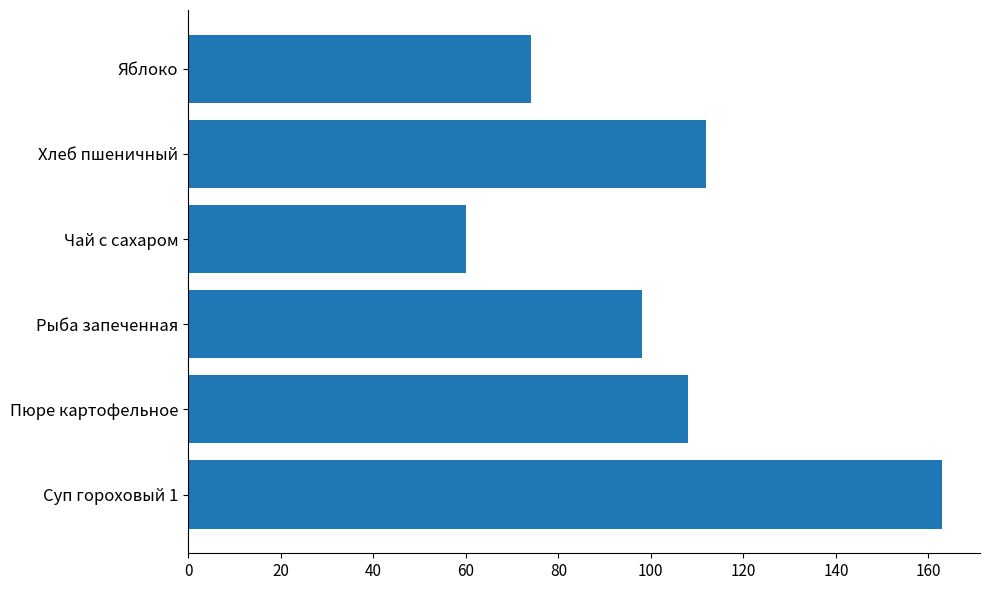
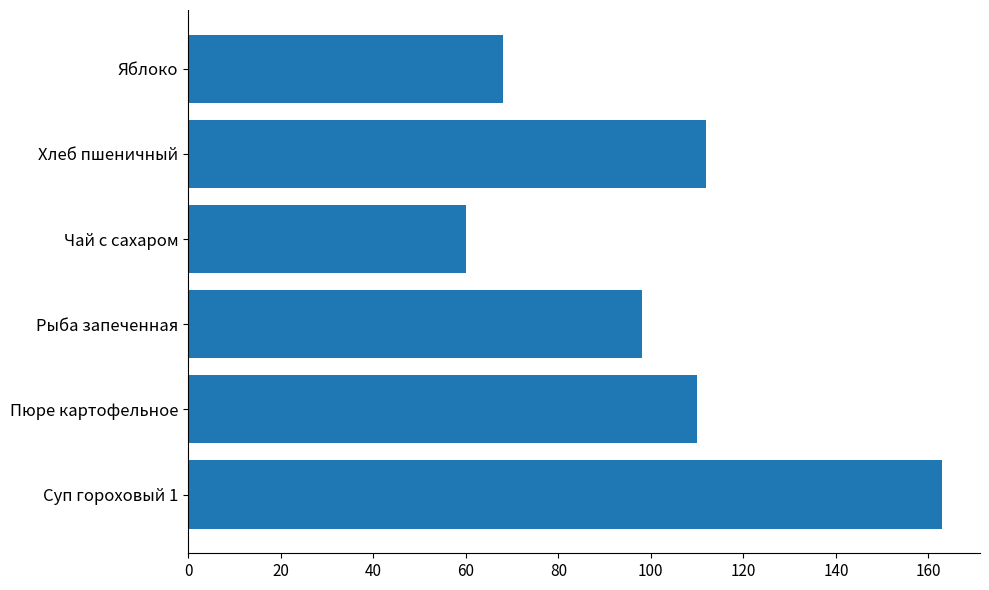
  {
-   "Яблоко": 74,
+   "Яблоко": 68,
    "Хлеб пшеничный": 112,
    "Чай с сахаром": 60,
    "Рыба запеченная": 98,
-   "Пюре картофельное": 108,
+   "Пюре картофельное": 110,
    "Суп гороховый 1": 163
  }
